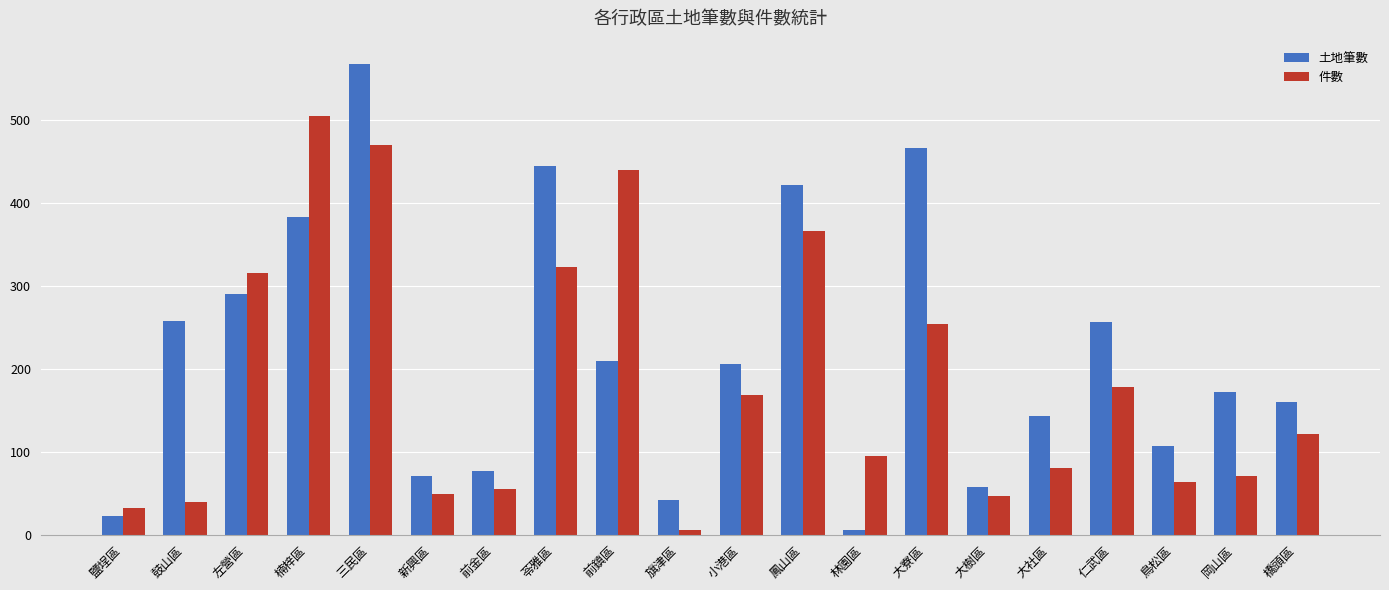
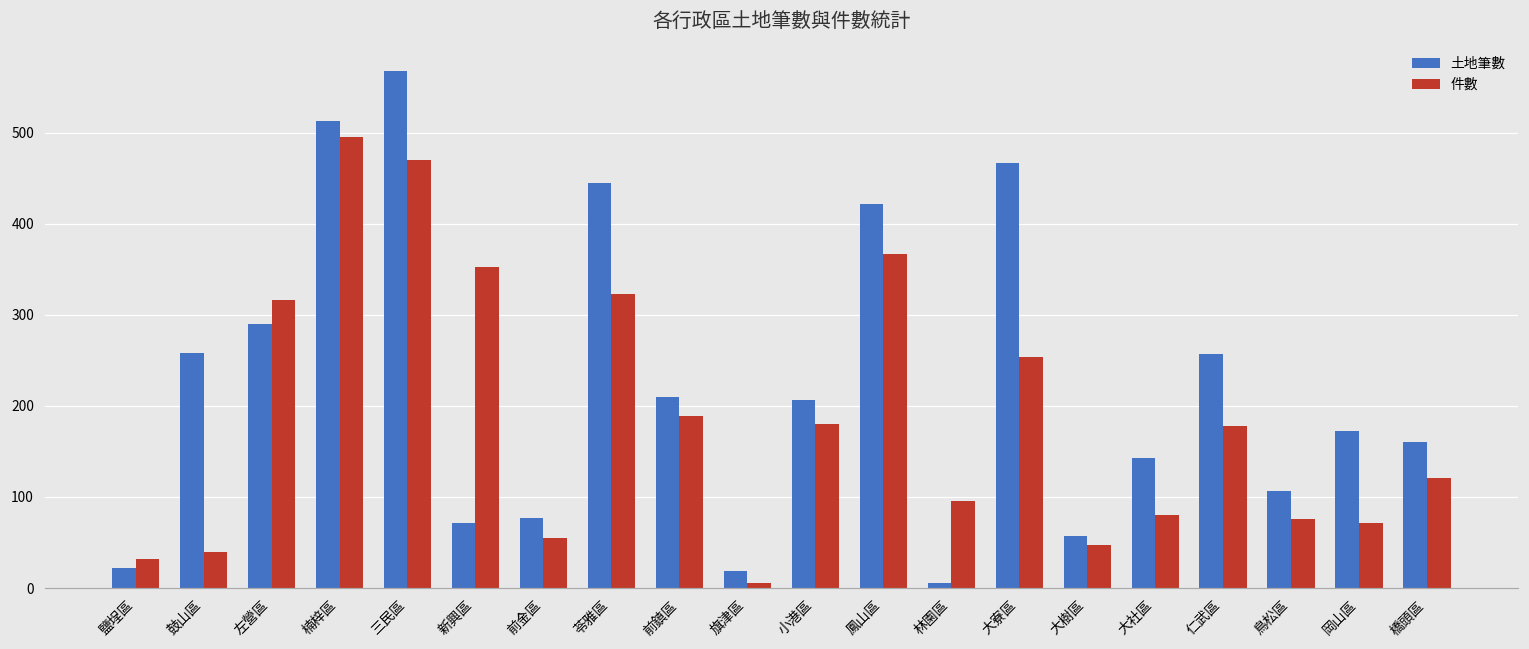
  {
    "土地筆數": {
      "鹽埕區": 20,
      "鼓山區": 260,
      "左營區": 290,
-     "楠梓區": 380,
+     "楠梓區": 510,
      "三民區": 570,
      "新興區": 70,
      "前金區": 80,
      "苓雅區": 450,
      "前鎮區": 210,
-     "旗津區": 40,
+     "旗津區": 20,
      "小港區": 210,
      "鳳山區": 420,
      "林園區": 10,
      "大寮區": 470,
      "大樹區": 60,
      "大社區": 140,
      "仁武區": 260,
      "鳥松區": 110,
      "岡山區": 170,
      "橋頭區": 160
    },
    "件數": {
      "鹽埕區": 30,
      "鼓山區": 40,
      "左營區": 320,
-     "楠梓區": 510,
+     "楠梓區": 500,
      "三民區": 470,
-     "新興區": 50,
+     "新興區": 350,
      "前金區": 60,
      "苓雅區": 320,
-     "前鎮區": 440,
+     "前鎮區": 190,
      "旗津區": 10,
-     "小港區": 170,
+     "小港區": 180,
      "鳳山區": 370,
      "林園區": 100,
      "大寮區": 250,
      "大樹區": 50,
      "大社區": 80,
      "仁武區": 180,
-     "鳥松區": 60,
+     "鳥松區": 80,
      "岡山區": 70,
      "橋頭區": 120
    }
  }
